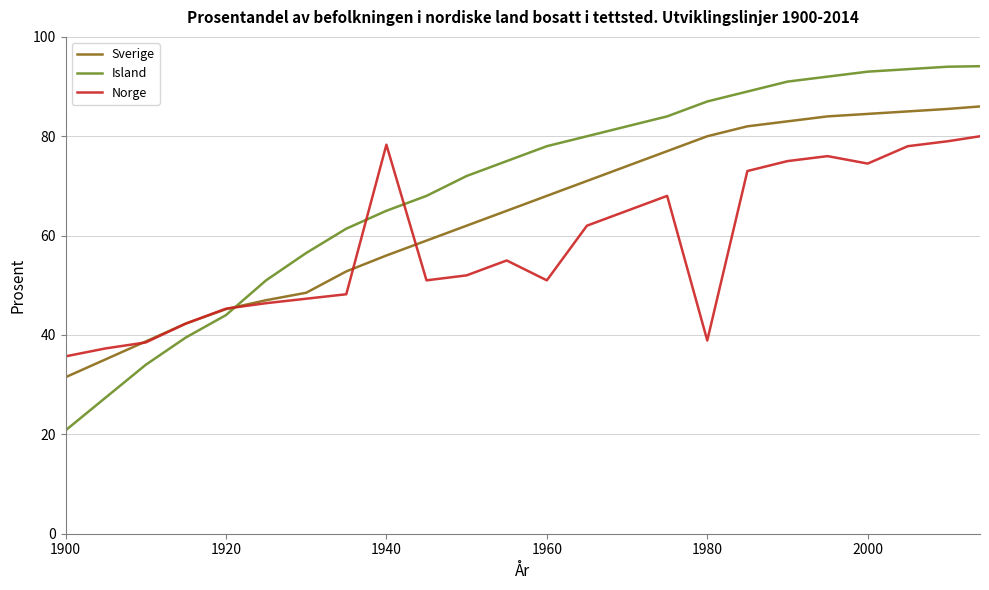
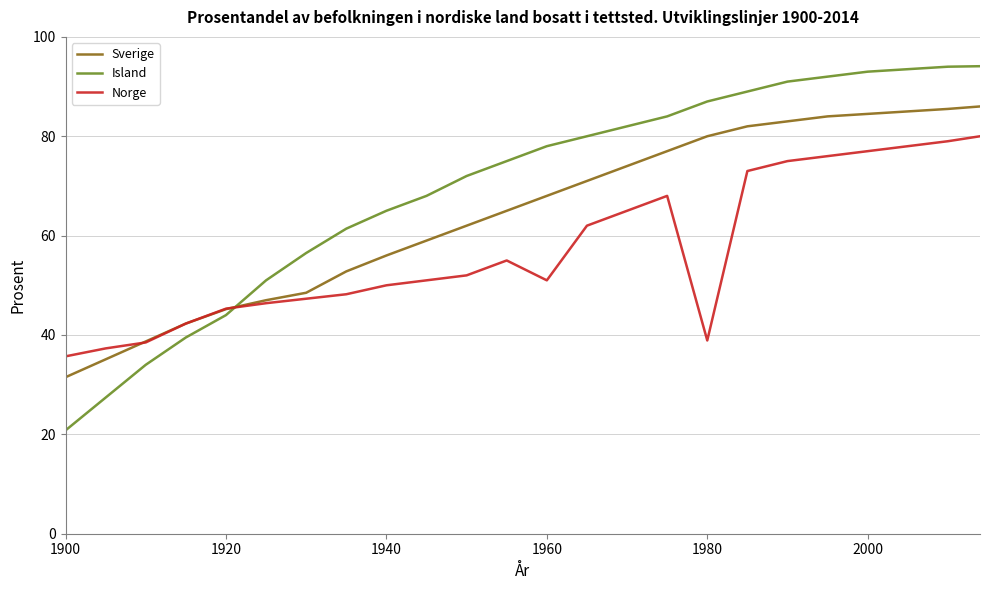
  {
    "Norge": {
      "1900": 36,
-     "1940": 78,
+     "1940": 50,
      "1960": 51,
      "1980": 39,
-     "2000": 75
+     "2000": 77
    }
  }
